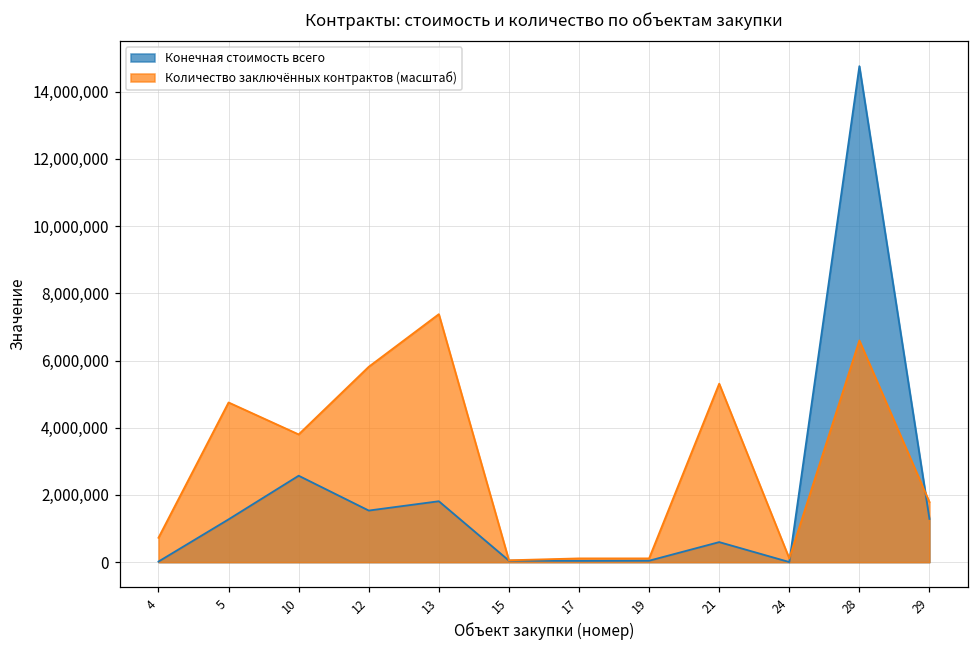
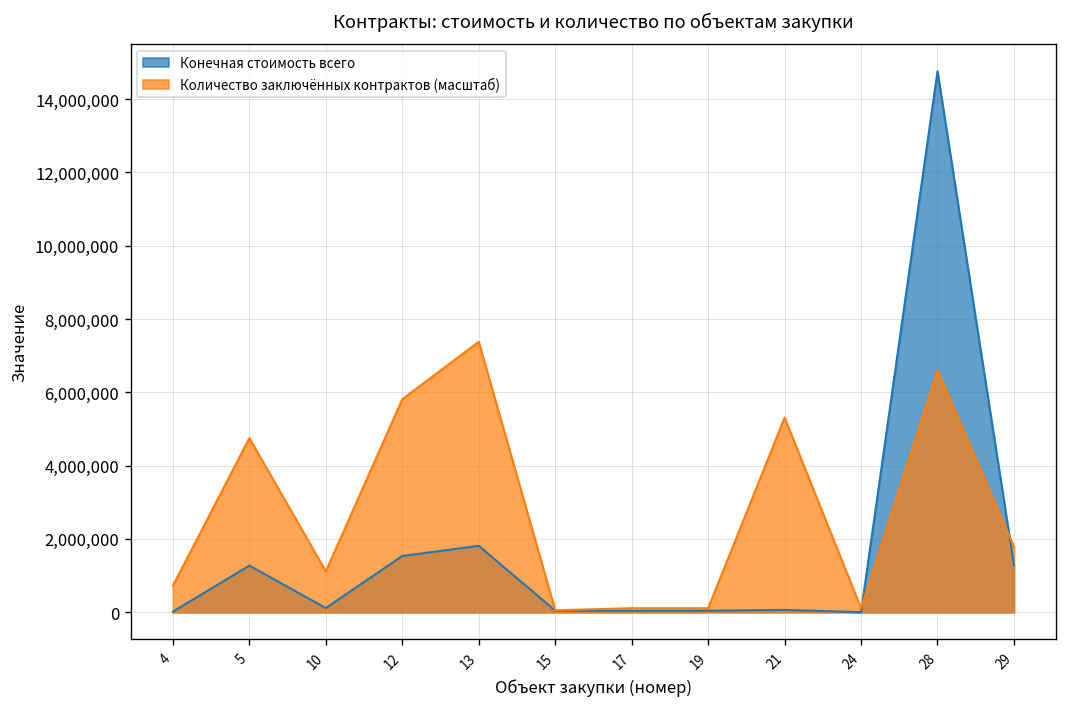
  {
    "Конечная стоимость всего": {
      "4": "0",
      "5": "1,300,000",
-     "10": "2,600,000",
+     "10": "100,000",
      "12": "1,500,000",
      "13": "1,800,000",
-     "21": "600,000",
+     "21": "100,000",
      "24": "0",
      "28": "14,800,000",
      "29": "1,300,000"
    },
    "Количество заключённых контрактов (масштаб)": {
      "4": "700,000",
      "5": "4,800,000",
-     "10": "3,800,000",
+     "10": "1,100,000",
      "12": "5,800,000",
      "13": "7,400,000",
      "21": "5,300,000",
      "24": "100,000",
      "28": "6,600,000",
      "29": "1,800,000"
    }
  }
